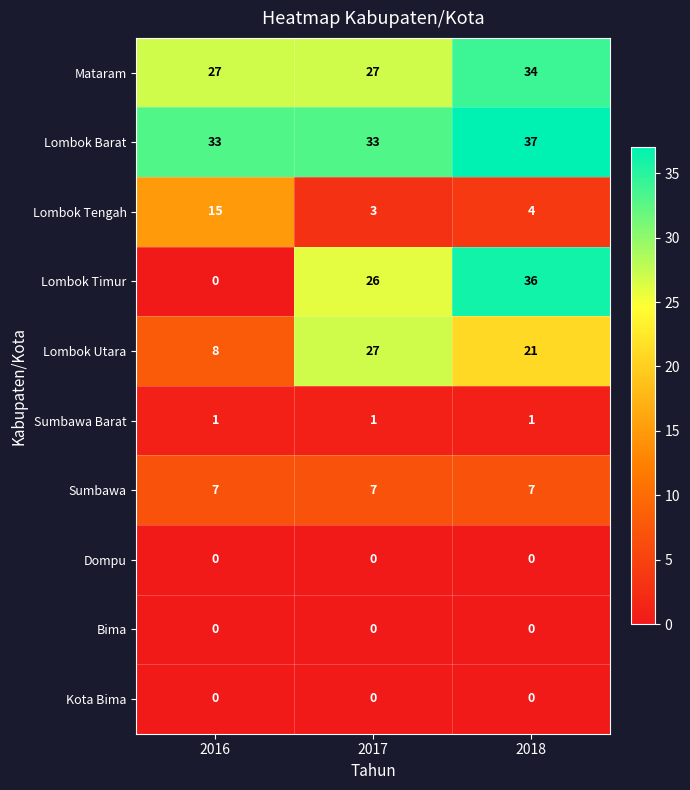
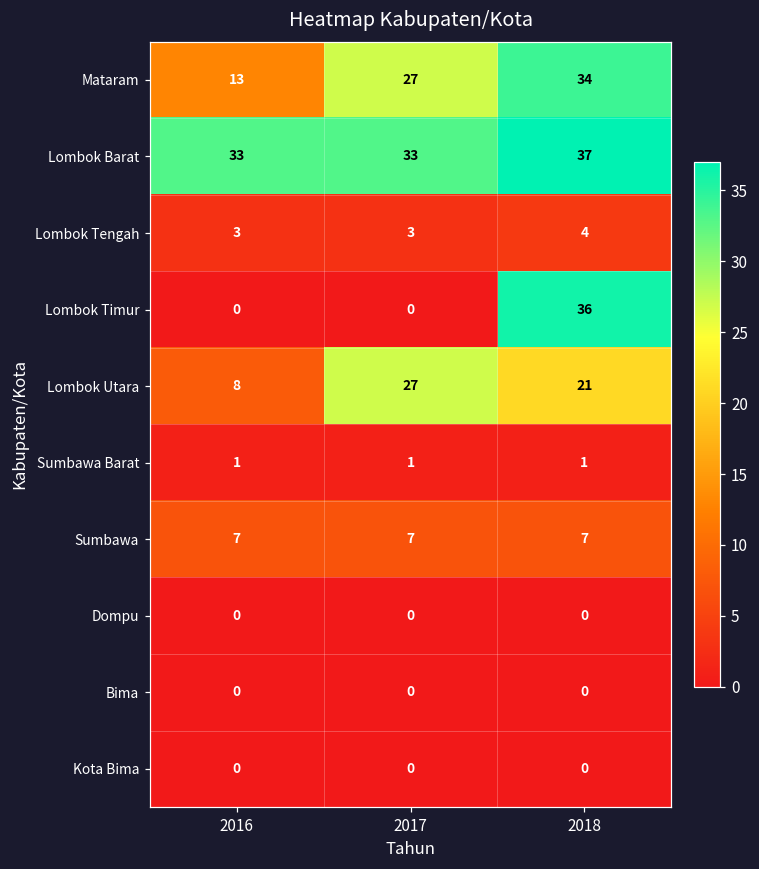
  {
    "Mataram": {
-     "2016": 27,
+     "2016": 13,
      "2017": 27,
      "2018": 34
    },
    "Lombok Barat": {
      "2016": 33,
      "2017": 33,
      "2018": 37
    },
    "Lombok Tengah": {
-     "2016": 15,
+     "2016": 3,
      "2017": 3,
      "2018": 4
    },
    "Lombok Timur": {
      "2016": 0,
-     "2017": 26,
+     "2017": 0,
      "2018": 36
    },
    "Lombok Utara": {
      "2016": 8,
      "2017": 27,
      "2018": 21
    },
    "Sumbawa Barat": {
      "2016": 1,
      "2017": 1,
      "2018": 1
    },
    "Sumbawa": {
      "2016": 7,
      "2017": 7,
      "2018": 7
    },
    "Dompu": {
      "2016": 0,
      "2017": 0,
      "2018": 0
    },
    "Bima": {
      "2016": 0,
      "2017": 0,
      "2018": 0
    },
    "Kota Bima": {
      "2016": 0,
      "2017": 0,
      "2018": 0
    }
  }
